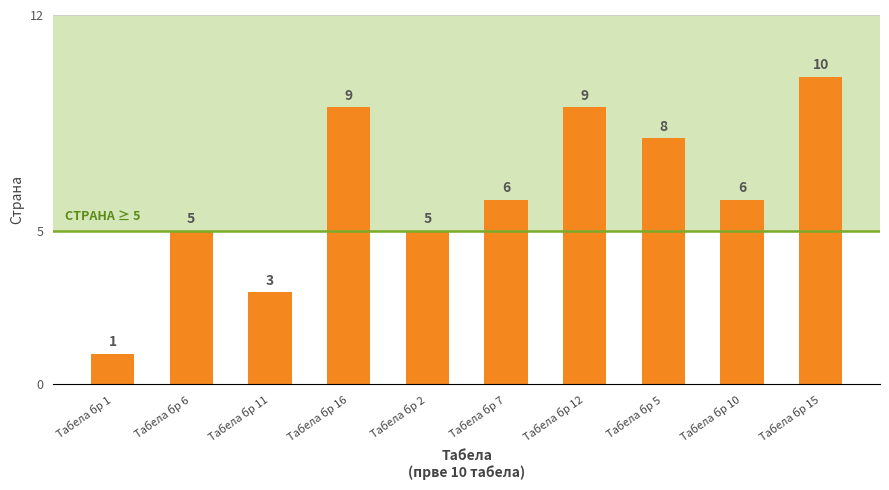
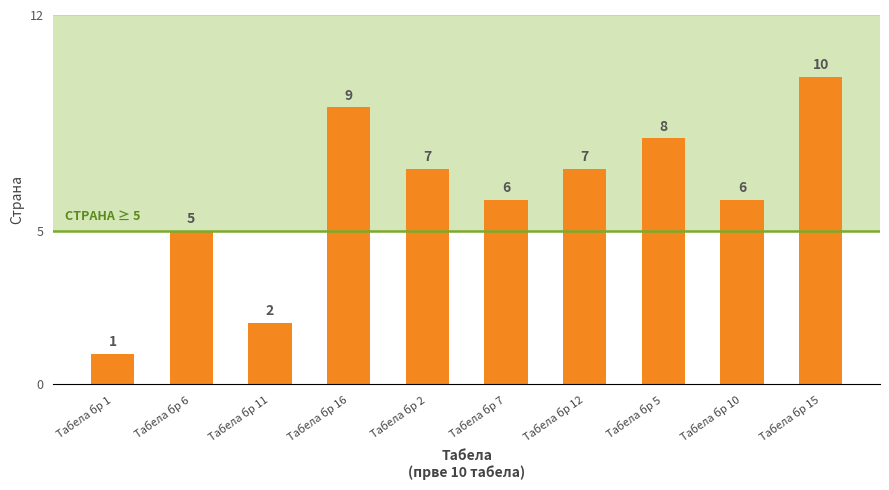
  {
    "Табела бр 1": 1,
    "Табела бр 6": 5,
-   "Табела бр 11": 3,
+   "Табела бр 11": 2,
    "Табела бр 16": 9,
-   "Табела бр 2": 5,
+   "Табела бр 2": 7,
    "Табела бр 7": 6,
-   "Табела бр 12": 9,
+   "Табела бр 12": 7,
    "Табела бр 5": 8,
    "Табела бр 10": 6,
    "Табела бр 15": 10
  }
